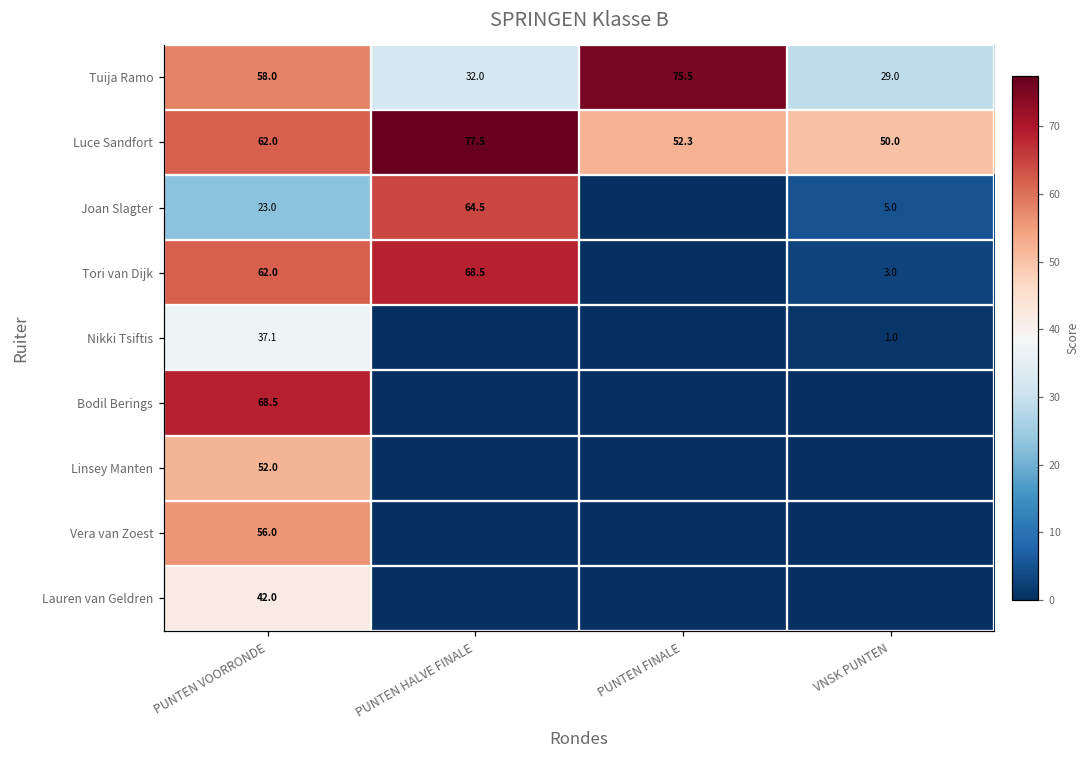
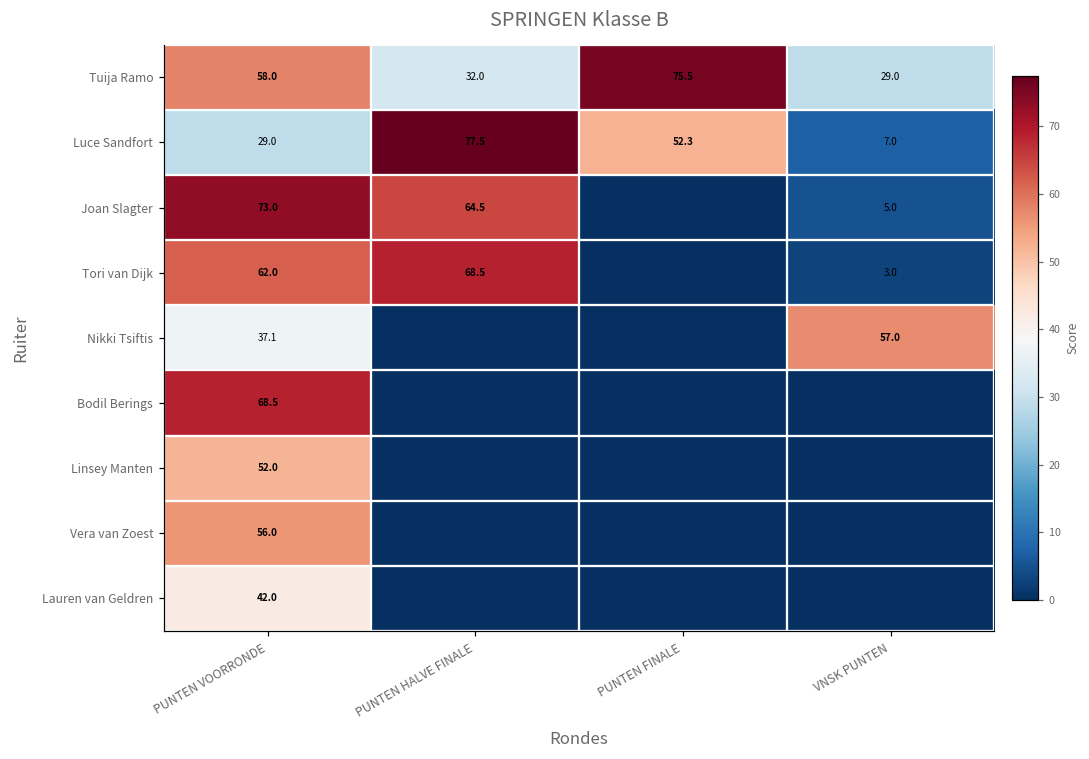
  {
    "Tuija Ramo": {
      "PUNTEN VOORRONDE": 58.0,
      "PUNTEN HALVE FINALE": 32.0,
      "PUNTEN FINALE": 75.5,
      "VNSK PUNTEN": 29.0
    },
    "Luce Sandfort": {
-     "PUNTEN VOORRONDE": 62.0,
+     "PUNTEN VOORRONDE": 29.0,
      "PUNTEN HALVE FINALE": 77.5,
      "PUNTEN FINALE": 52.3,
-     "VNSK PUNTEN": 50.0
+     "VNSK PUNTEN": 7.0
    },
    "Joan Slagter": {
-     "PUNTEN VOORRONDE": 23.0,
+     "PUNTEN VOORRONDE": 73.0,
      "PUNTEN HALVE FINALE": 64.5,
      "VNSK PUNTEN": 5.0
    },
    "Tori van Dijk": {
      "PUNTEN VOORRONDE": 62.0,
      "PUNTEN HALVE FINALE": 68.5,
      "VNSK PUNTEN": 3.0
    },
    "Nikki Tsiftis": {
      "PUNTEN VOORRONDE": 37.1,
-     "VNSK PUNTEN": 1.0
+     "VNSK PUNTEN": 57.0
    },
    "Bodil Berings": {
      "PUNTEN VOORRONDE": 68.5
    },
    "Linsey Manten": {
      "PUNTEN VOORRONDE": 52.0
    },
    "Vera van Zoest": {
      "PUNTEN VOORRONDE": 56.0
    },
    "Lauren van Geldren": {
      "PUNTEN VOORRONDE": 42.0
    }
  }
